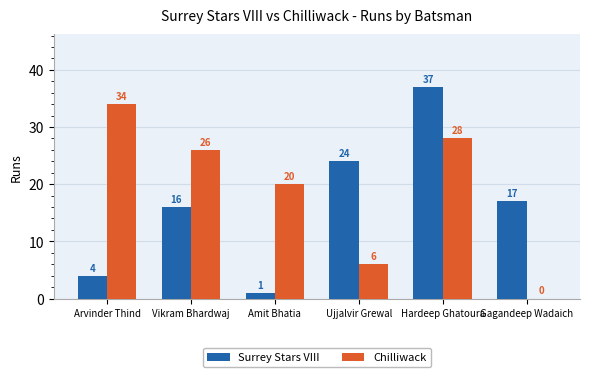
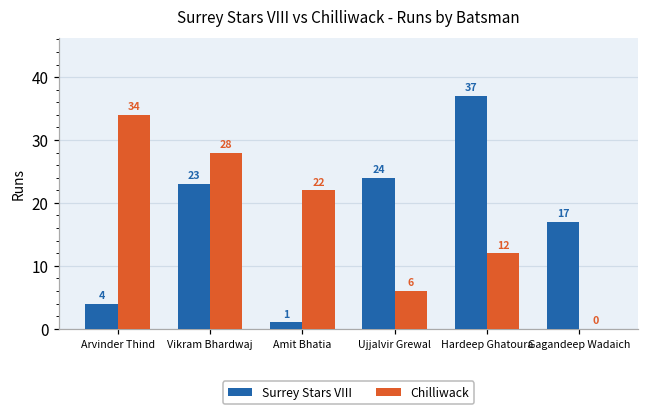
  {
    "Surrey Stars VIII": {
      "Arvinder Thind": 4,
-     "Vikram Bhardwaj": 16,
+     "Vikram Bhardwaj": 23,
      "Amit Bhatia": 1,
      "Ujjalvir Grewal": 24,
      "Hardeep Ghatoura": 37,
      "Gagandeep Wadaich": 17
    },
    "Chilliwack": {
      "Arvinder Thind": 34,
-     "Vikram Bhardwaj": 26,
-     "Amit Bhatia": 20,
+     "Vikram Bhardwaj": 28,
+     "Amit Bhatia": 22,
      "Ujjalvir Grewal": 6,
-     "Hardeep Ghatoura": 28,
+     "Hardeep Ghatoura": 12,
      "Gagandeep Wadaich": 0
    }
  }
